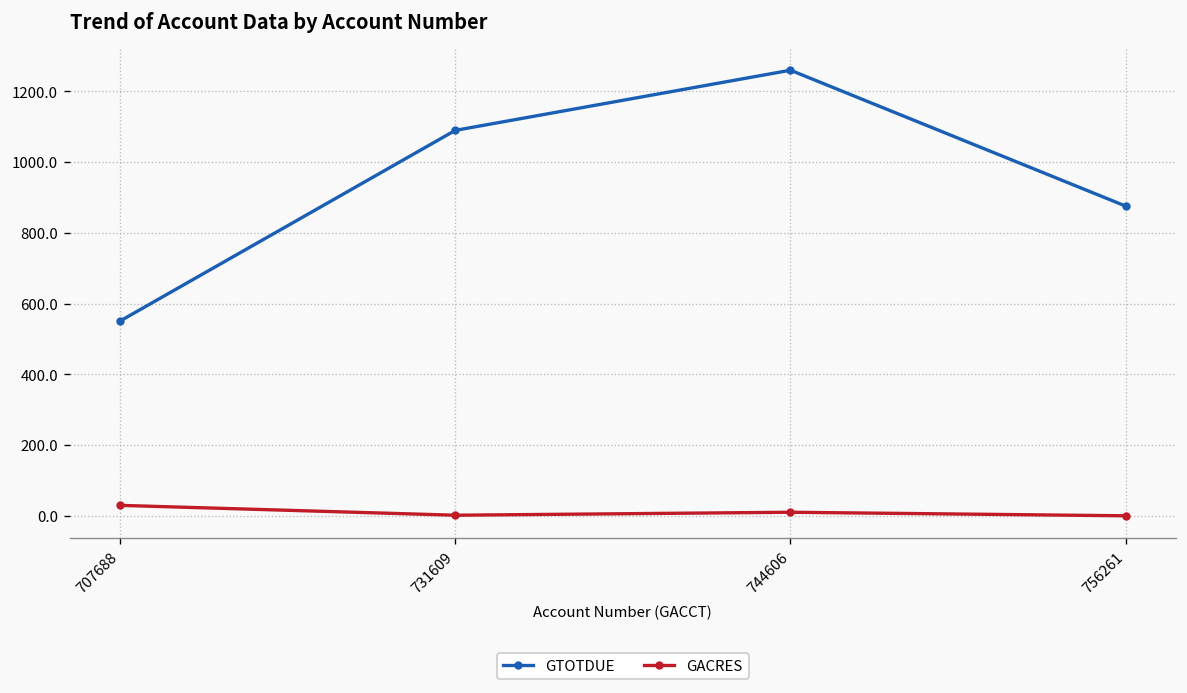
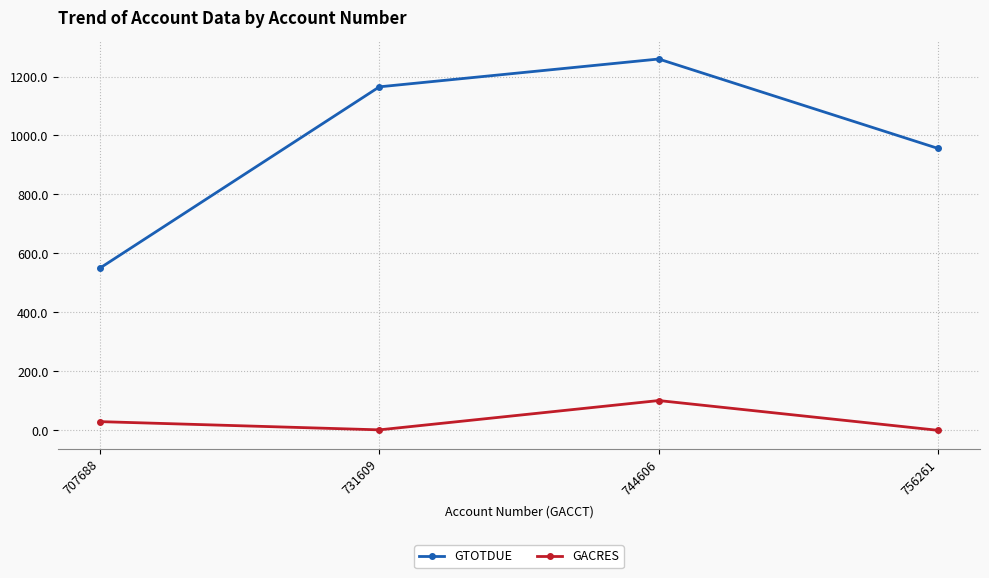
  {
    "GTOTDUE": {
      "707688": 550,
-     "731609": 1090,
+     "731609": 1160,
      "744606": 1260,
-     "756261": 880
+     "756261": 960
    },
    "GACRES": {
      "707688": 30,
      "731609": 0,
-     "744606": 10,
+     "744606": 100,
      "756261": 0
    }
  }
